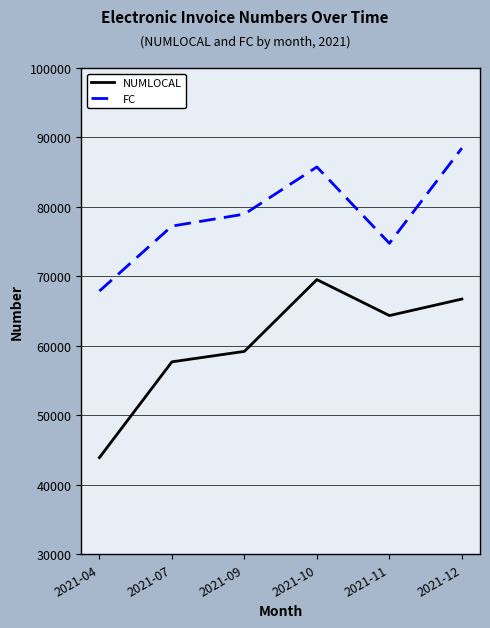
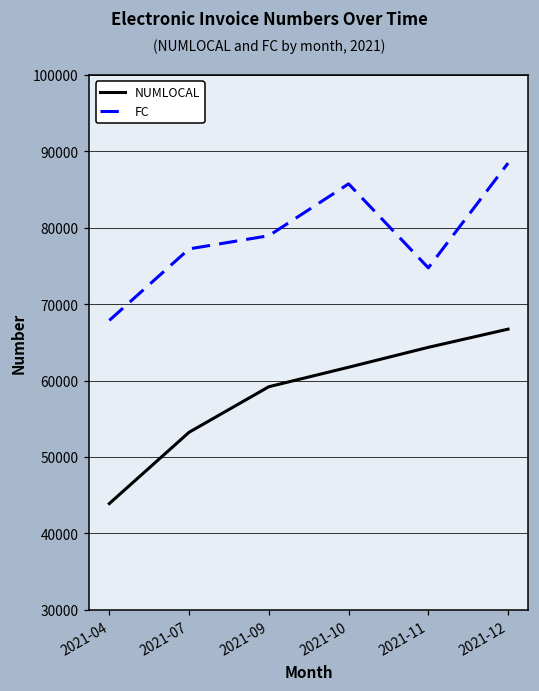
  {
    "NUMLOCAL": {
      "2021-04": 44000,
-     "2021-07": 58000,
+     "2021-07": 53000,
      "2021-09": 59000,
-     "2021-10": 70000,
+     "2021-10": 62000,
      "2021-11": 64000,
      "2021-12": 67000
    },
    "FC": {
      "2021-04": 68000,
      "2021-07": 77000,
      "2021-09": 79000,
      "2021-10": 86000,
      "2021-11": 75000,
      "2021-12": 88000
    }
  }
